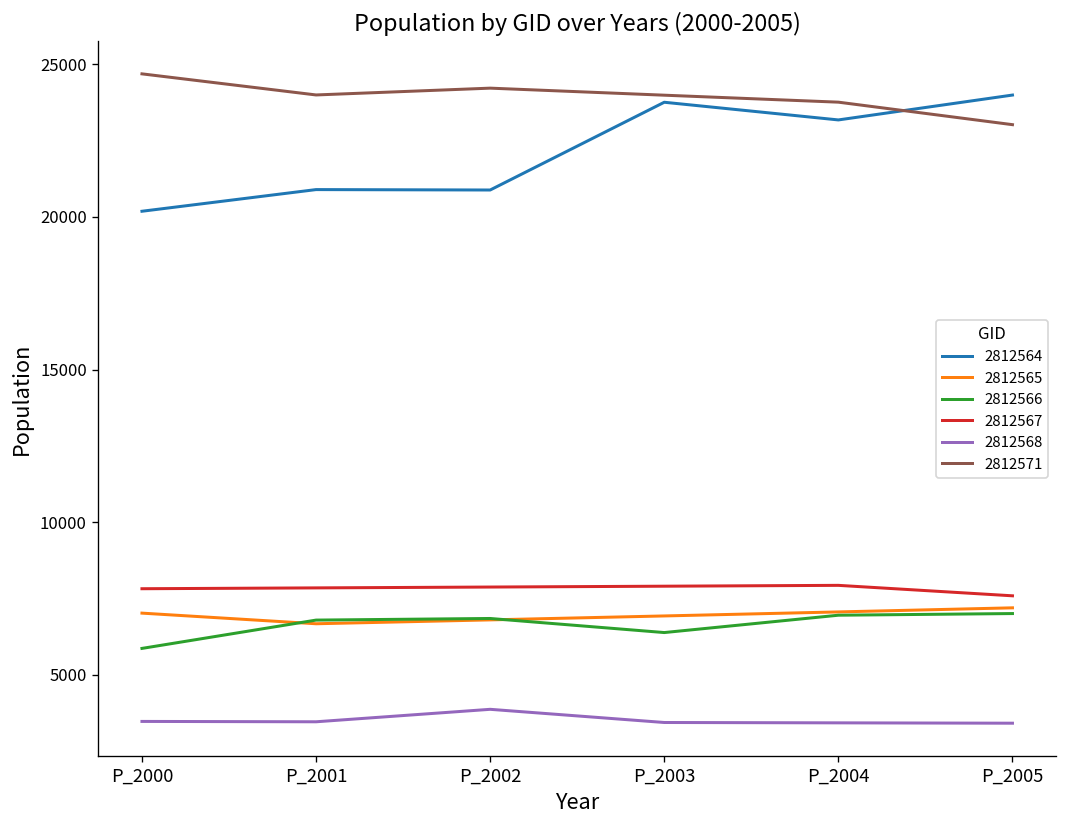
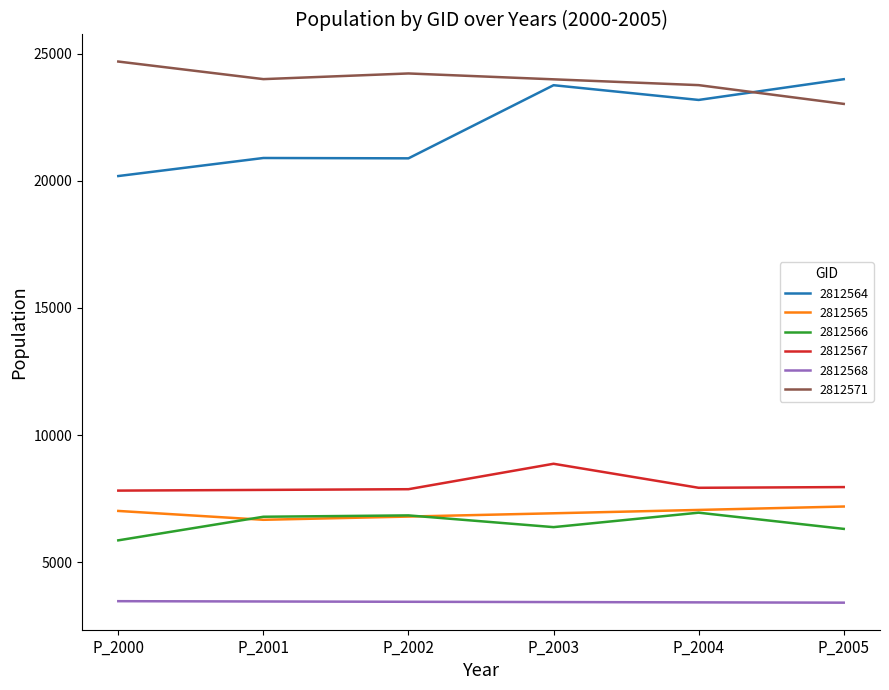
  {
    "2812564": {
      "P_2000": 20200,
      "P_2001": 20900,
      "P_2002": 20900,
      "P_2003": 23800,
      "P_2004": 23200,
      "P_2005": 24000
    },
    "2812565": {
      "P_2000": 7000,
      "P_2001": 6700,
      "P_2003": 6900,
      "P_2004": 7100,
      "P_2005": 7200
    },
    "2812566": {
      "P_2000": 5900,
      "P_2001": 6800,
      "P_2003": 6400,
      "P_2004": 7000,
-     "P_2005": 7000
+     "P_2005": 6300
    },
    "2812567": {
      "P_2000": 7800,
      "P_2001": 7800,
      "P_2002": 7900,
-     "P_2003": 7900,
+     "P_2003": 8900,
      "P_2004": 7900,
-     "P_2005": 7600
+     "P_2005": 8000
    },
    "2812568": {
      "P_2000": 3500,
      "P_2001": 3500,
-     "P_2002": 3900,
+     "P_2002": 3500,
      "P_2003": 3400,
      "P_2004": 3400,
      "P_2005": 3400
    },
    "2812571": {
      "P_2000": 24700,
      "P_2001": 24000,
      "P_2002": 24200,
      "P_2003": 24000,
      "P_2004": 23800,
      "P_2005": 23000
    }
  }
